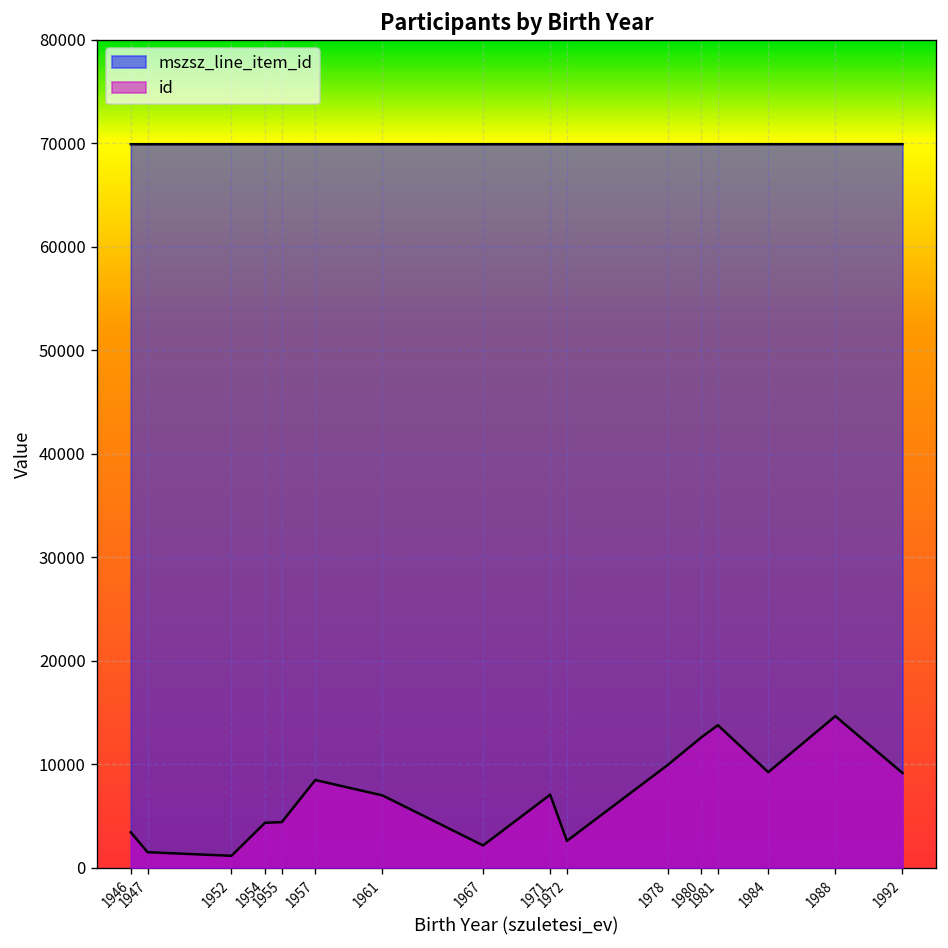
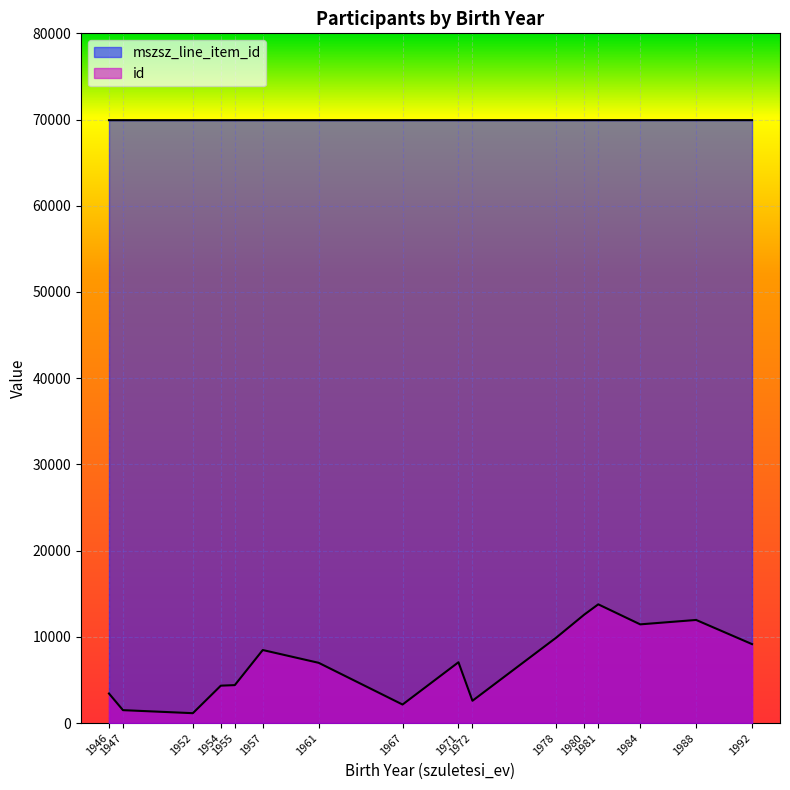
  {
    "mszsz_line_item_id": {
      "1946": 70000,
      "1947": 70000,
      "1952": 70000,
      "1954": 70000,
      "1955": 70000,
      "1957": 70000,
      "1961": 70000,
      "1967": 70000,
      "1971": 70000,
      "1972": 70000,
      "1978": 70000,
      "1980": 70000,
      "1981": 70000,
      "1984": 70000,
      "1988": 70000,
      "1992": 70000
    },
    "id": {
      "1946": 3000,
      "1947": 1000,
      "1952": 1000,
      "1954": 4000,
      "1955": 4000,
      "1957": 8000,
      "1961": 7000,
      "1967": 2000,
      "1971": 7000,
      "1972": 3000,
      "1978": 10000,
      "1980": 13000,
      "1981": 14000,
-     "1984": 9000,
-     "1988": 15000,
+     "1984": 11000,
+     "1988": 12000,
      "1992": 9000
    }
  }
